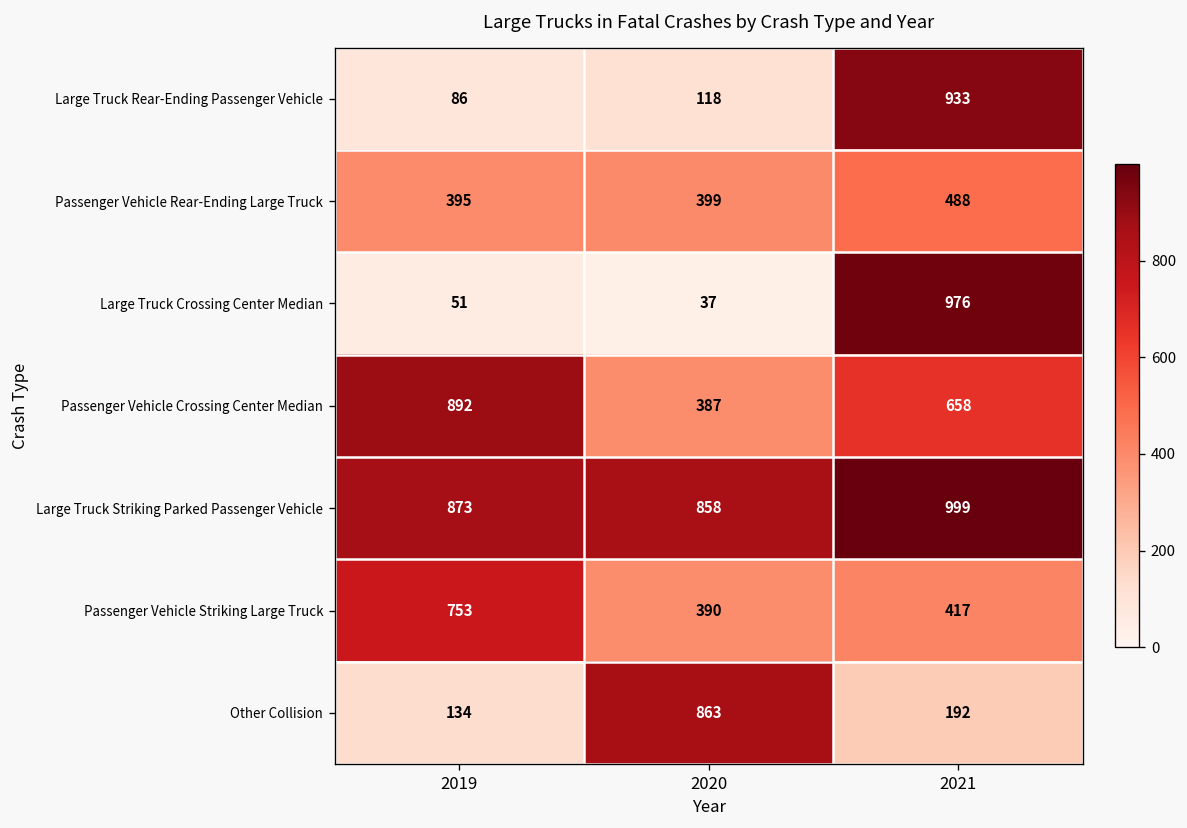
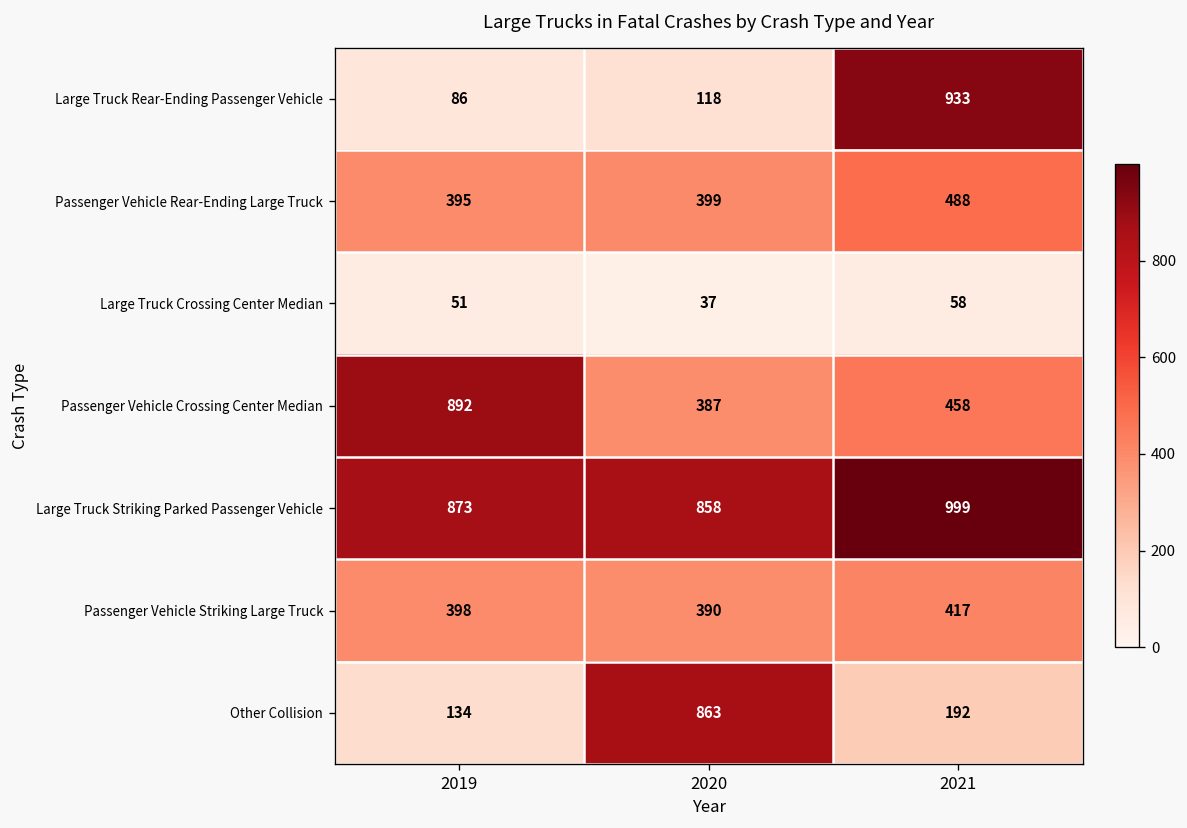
  {
    "Large Truck Rear-Ending Passenger Vehicle": {
      "2019": 86,
      "2020": 118,
      "2021": 933
    },
    "Passenger Vehicle Rear-Ending Large Truck": {
      "2019": 395,
      "2020": 399,
      "2021": 488
    },
    "Large Truck Crossing Center Median": {
      "2019": 51,
      "2020": 37,
-     "2021": 976
+     "2021": 58
    },
    "Passenger Vehicle Crossing Center Median": {
      "2019": 892,
      "2020": 387,
-     "2021": 658
+     "2021": 458
    },
    "Large Truck Striking Parked Passenger Vehicle": {
      "2019": 873,
      "2020": 858,
      "2021": 999
    },
    "Passenger Vehicle Striking Large Truck": {
-     "2019": 753,
+     "2019": 398,
      "2020": 390,
      "2021": 417
    },
    "Other Collision": {
      "2019": 134,
      "2020": 863,
      "2021": 192
    }
  }
